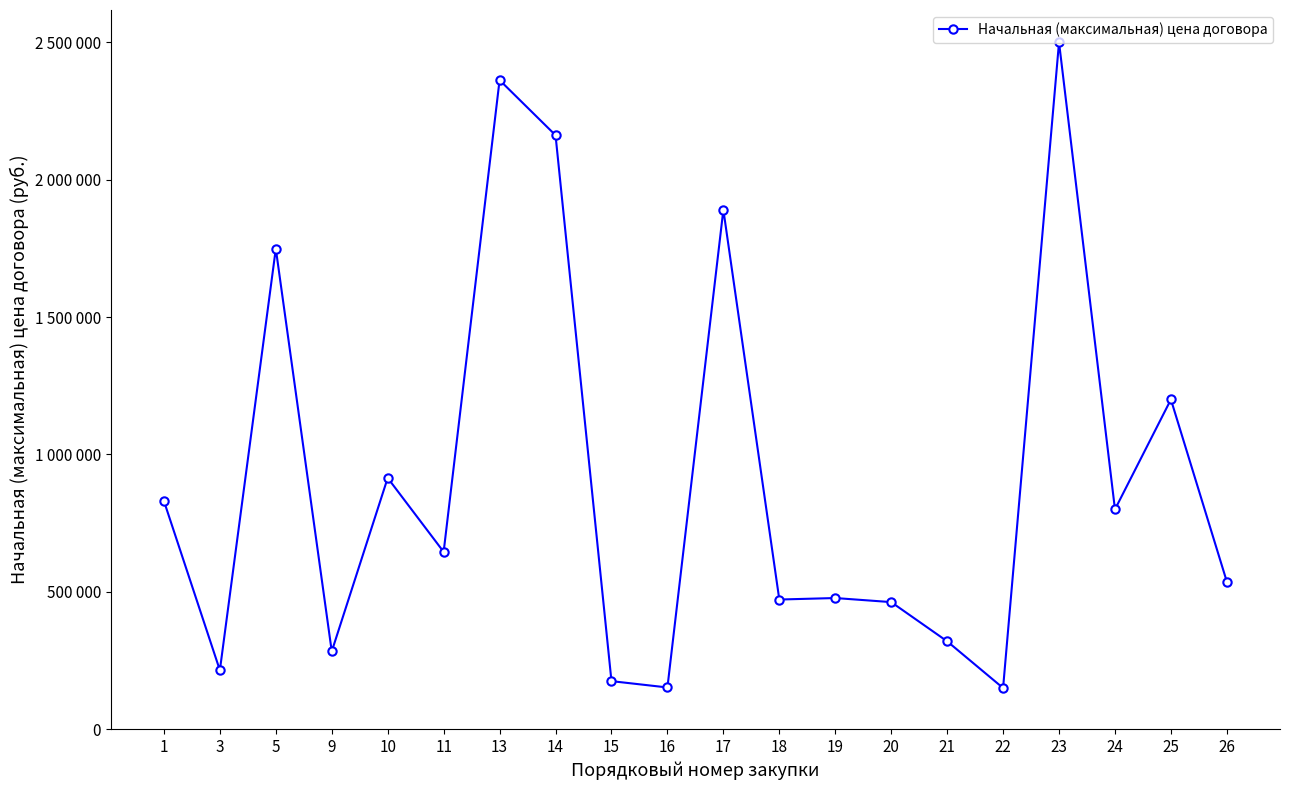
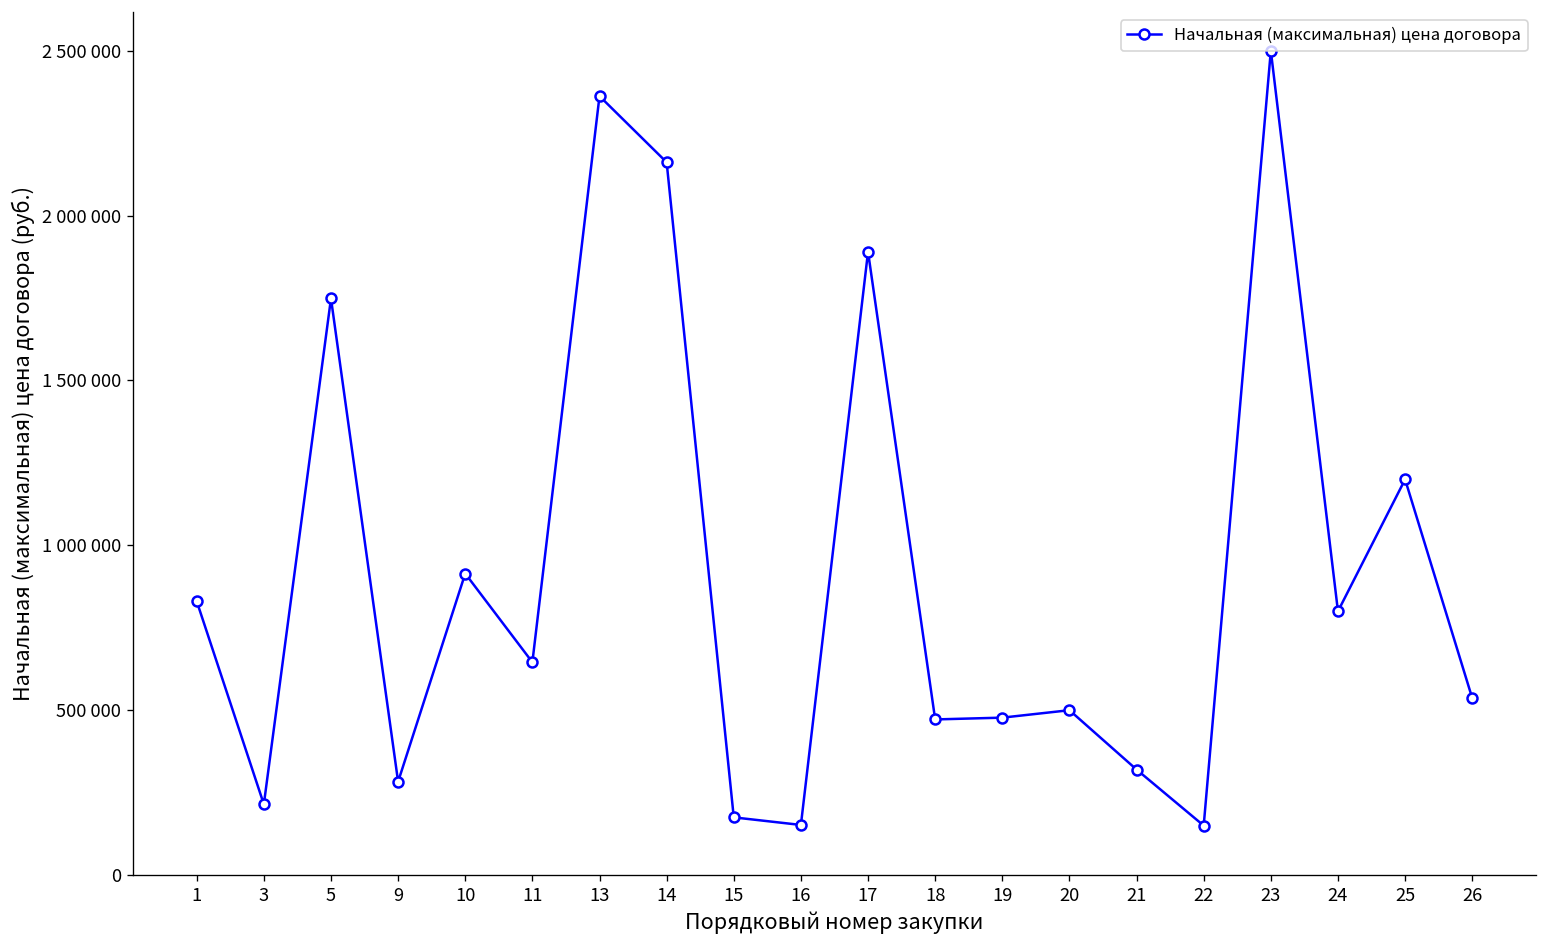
  {
    "1": 830000,
    "3": 210000,
    "5": 1750000,
    "9": 280000,
    "10": 910000,
    "11": 650000,
    "13": 2360000,
    "14": 2160000,
    "15": 180000,
    "16": 150000,
    "17": 1890000,
    "18": 470000,
    "19": 480000,
-   "20": 460000,
+   "20": 500000,
    "21": 320000,
    "22": 150000,
    "24": 800000,
    "25": 1200000,
    "26": 540000
  }
